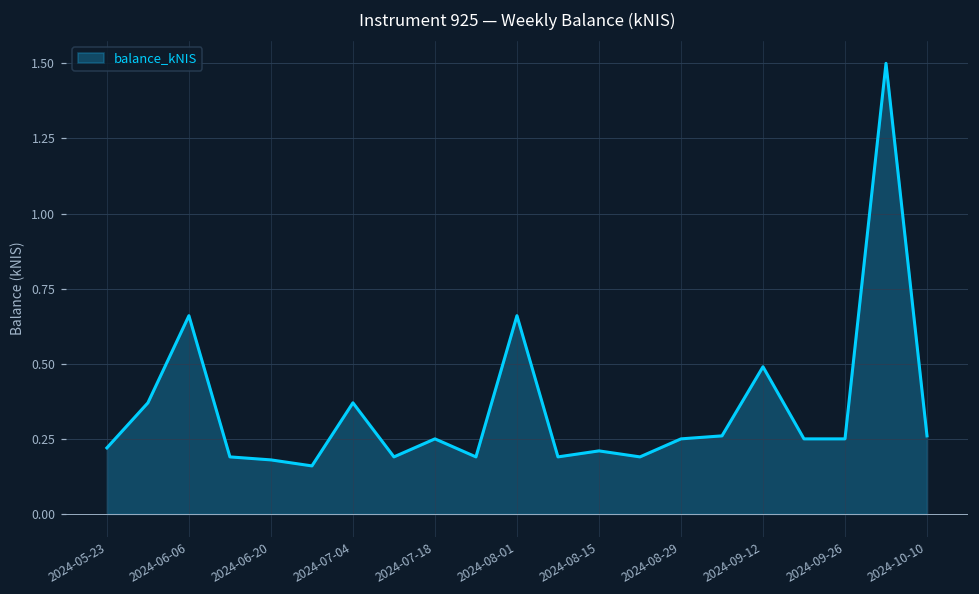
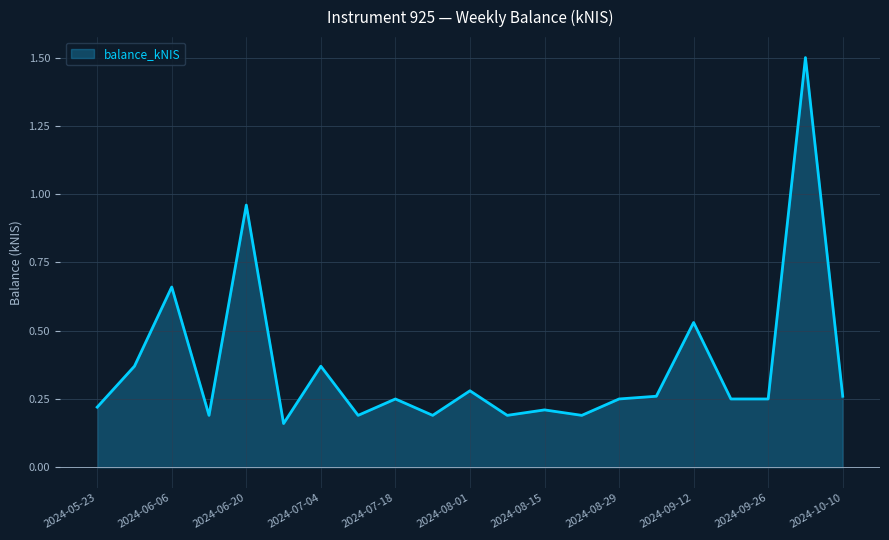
  {
    "2024-05-23": 0.22,
    "2024-06-06": 0.66,
-   "2024-06-20": 0.18,
+   "2024-06-20": 0.96,
    "2024-07-04": 0.37,
    "2024-07-18": 0.25,
-   "2024-08-01": 0.66,
+   "2024-08-01": 0.28,
    "2024-08-15": 0.21,
    "2024-08-29": 0.25,
-   "2024-09-12": 0.49,
+   "2024-09-12": 0.53,
    "2024-09-26": 0.25,
    "2024-10-10": 0.26
  }
